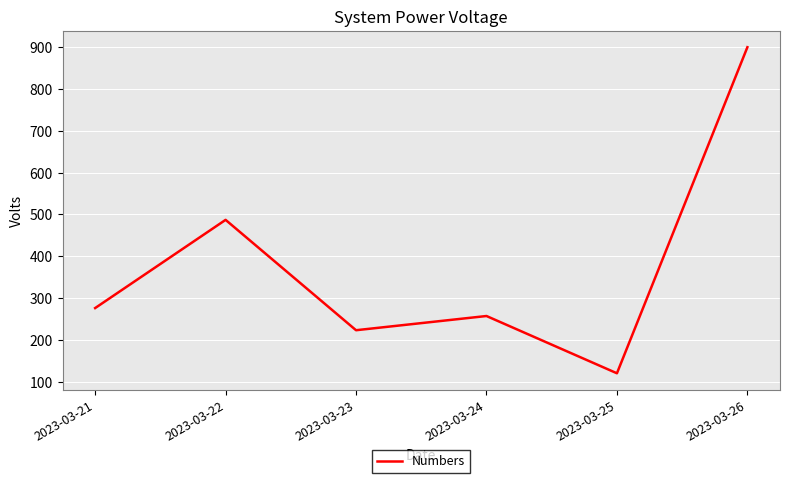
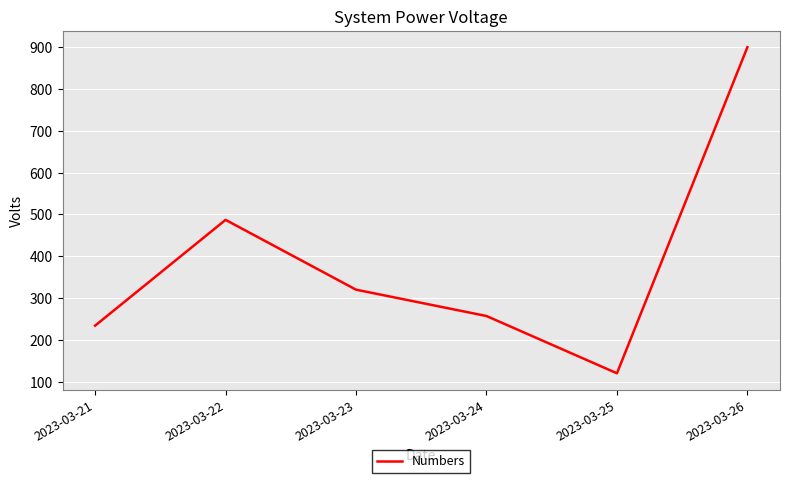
  {
-   "2023-03-21": 280,
+   "2023-03-21": 230,
    "2023-03-22": 490,
-   "2023-03-23": 220,
+   "2023-03-23": 320,
    "2023-03-24": 260,
    "2023-03-25": 120,
    "2023-03-26": 900
  }
